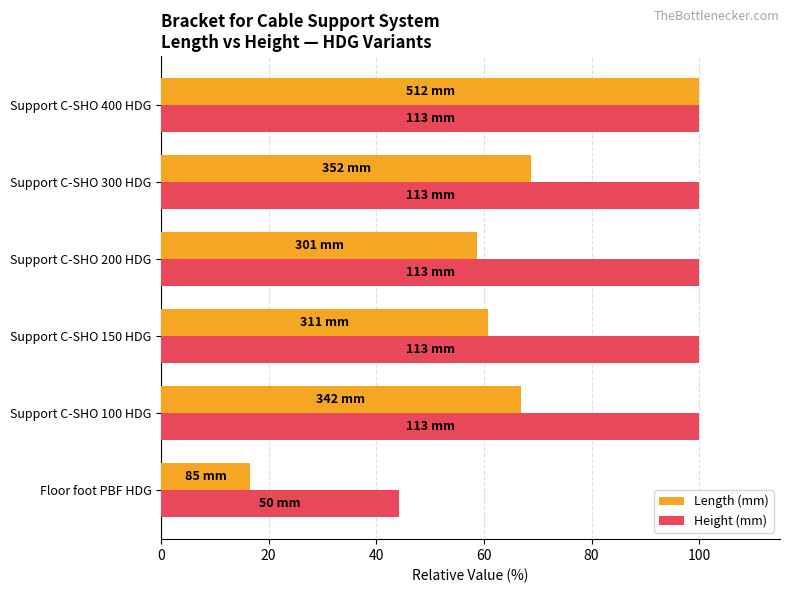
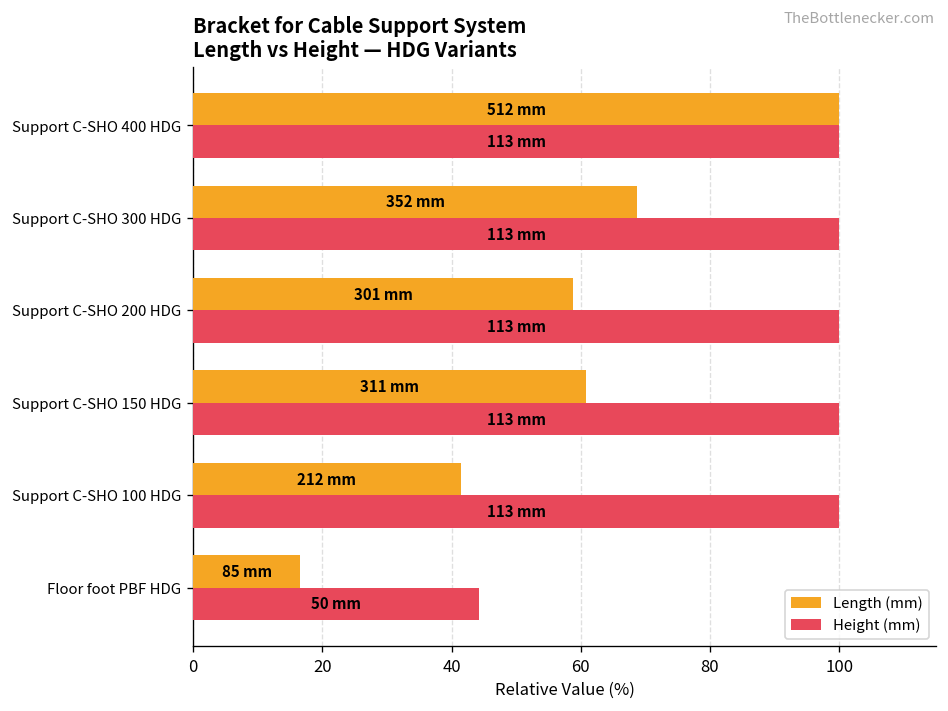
  {
    "Length (mm)": {
-     "Support C-SHO 100 HDG": 342
+     "Support C-SHO 100 HDG": 212
    }
  }
